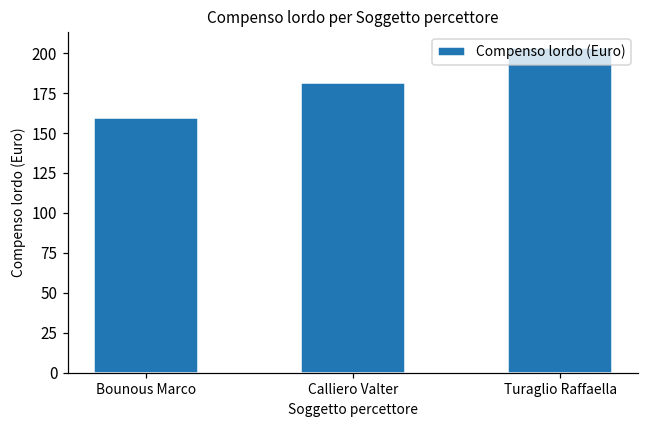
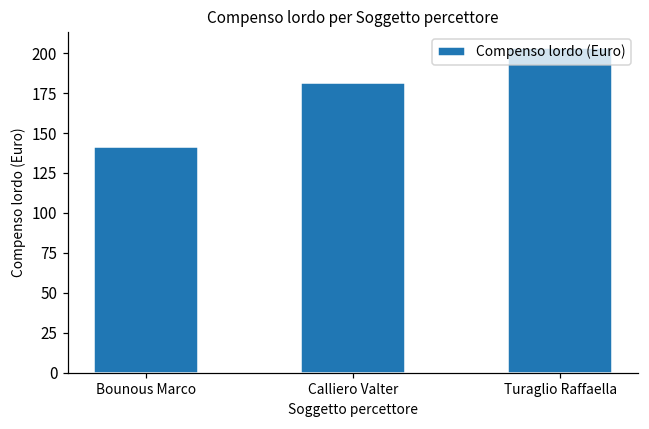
  {
-   "Bounous Marco": 159,
+   "Bounous Marco": 141,
    "Calliero Valter": 182
  }
